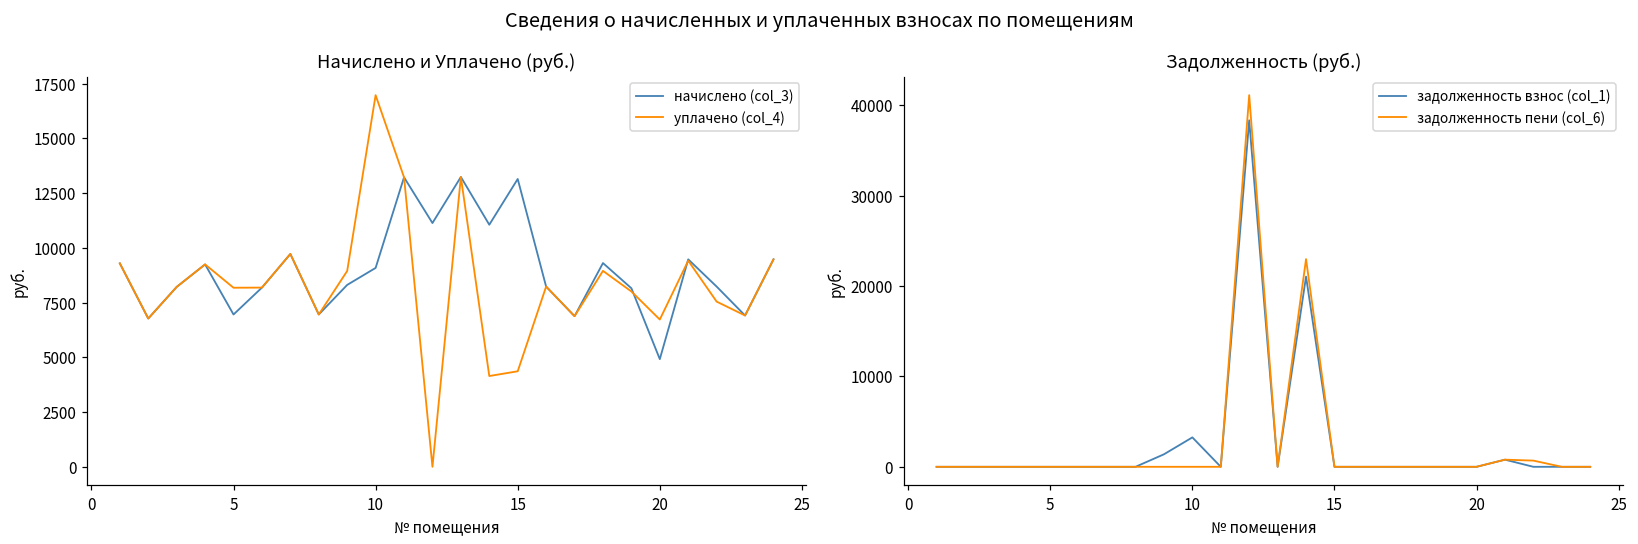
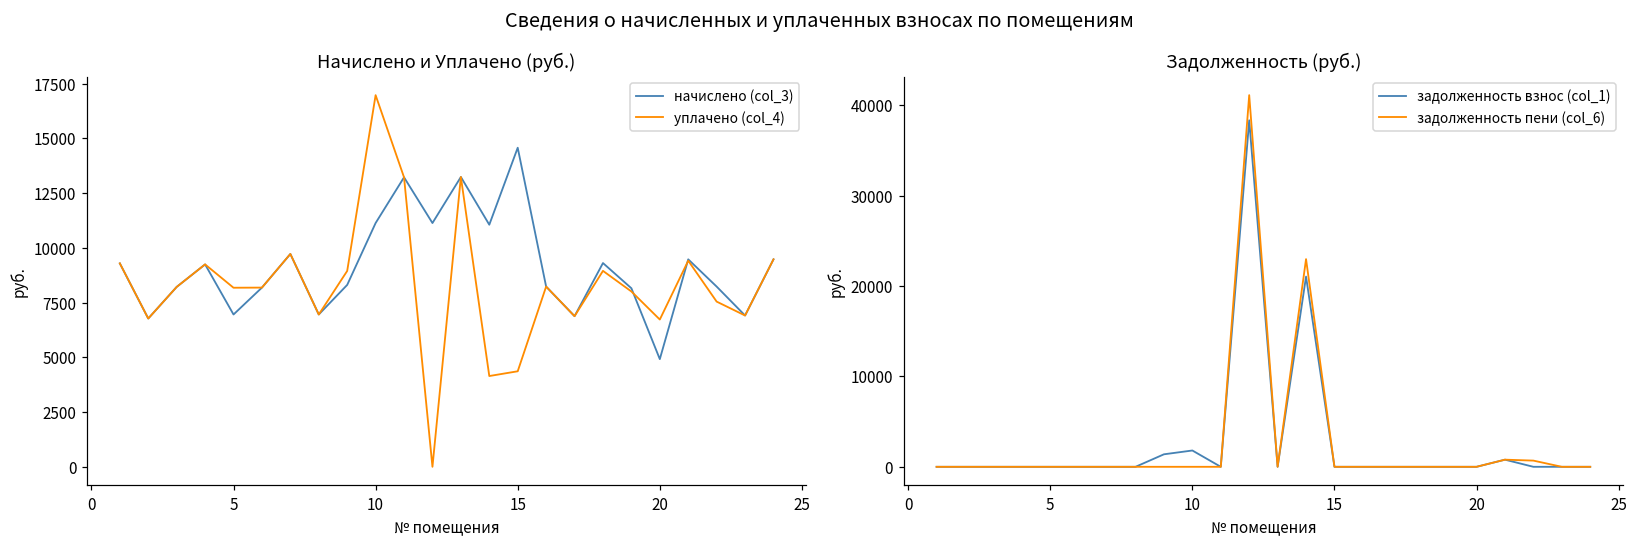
  {
    "Начислено и Уплачено (руб.)": {
      "начислено (col_3)": {
        "5": 7000,
-       "10": 9100,
-       "15": 13100,
+       "10": 11100,
+       "15": 14600,
        "20": 4900
      },
      "уплачено (col_4)": {
        "5": 8200,
        "10": 17000,
        "15": 4400,
        "20": 6700
      }
    },
    "Задолженность (руб.)": {
      "задолженность взнос (col_1)": {
-       "10": 3000
+       "10": 2000
      },
      "задолженность пени (col_6)": {
        "10": 0
      }
    }
  }
